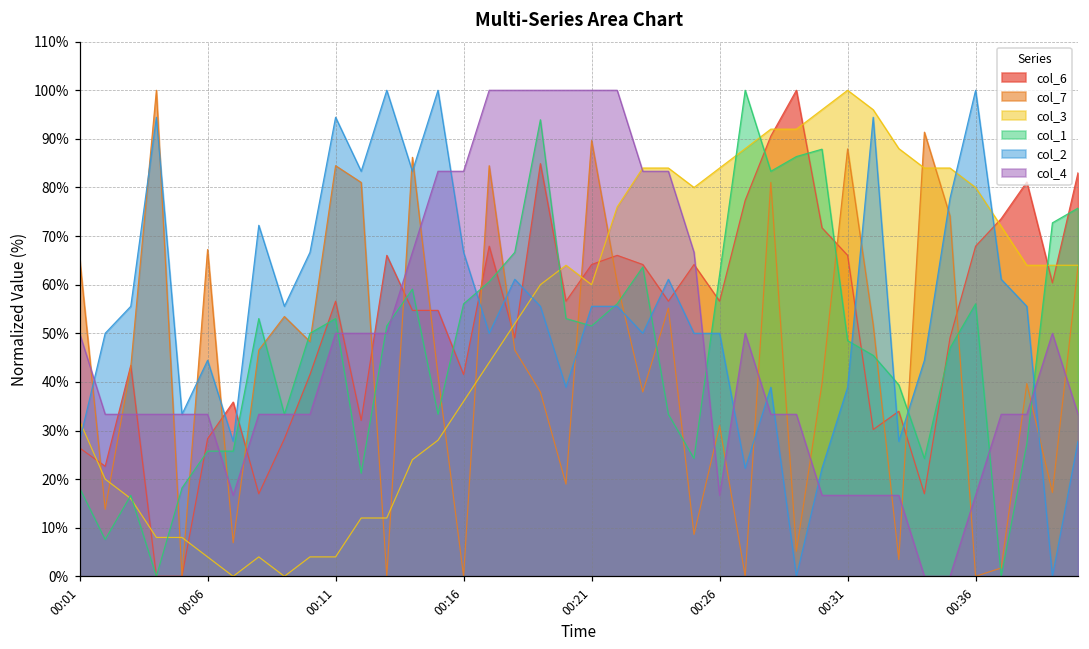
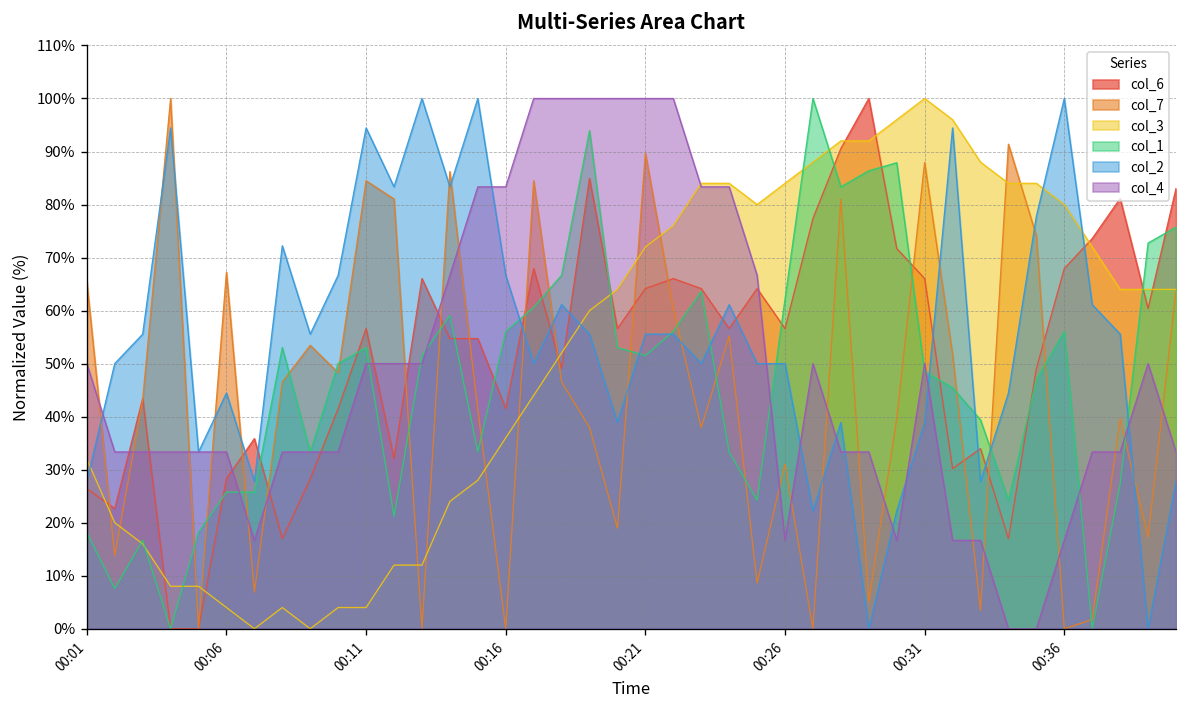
  {
    "col_3": {
      "00:01": "32%",
      "00:06": "4%",
      "00:11": "4%",
      "00:16": "36%",
-     "00:21": "60%",
+     "00:21": "72%",
      "00:26": "84%",
      "00:31": "100%",
      "00:36": "80%"
    },
    "col_1": {
      "00:01": "18%",
      "00:06": "26%",
      "00:11": "53%",
      "00:16": "56%",
      "00:21": "52%",
      "00:26": "62%",
      "00:31": "48%",
      "00:36": "56%"
    },
    "col_2": {
      "00:01": "28%",
      "00:06": "44%",
      "00:11": "94%",
      "00:16": "67%",
      "00:21": "56%",
      "00:26": "50%",
      "00:31": "39%",
      "00:36": "100%"
    },
    "col_4": {
      "00:01": "50%",
      "00:06": "33%",
      "00:11": "50%",
      "00:16": "83%",
      "00:21": "100%",
      "00:26": "17%",
-     "00:31": "17%",
+     "00:31": "50%",
      "00:36": "17%"
    }
  }
